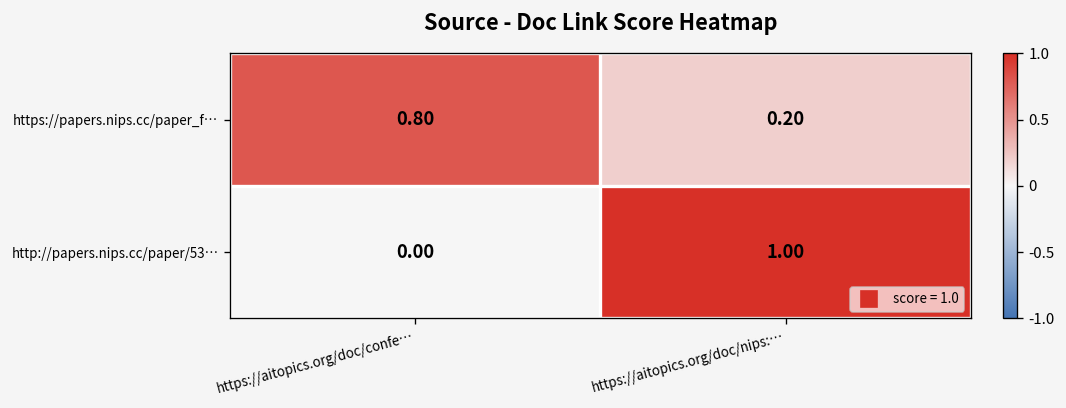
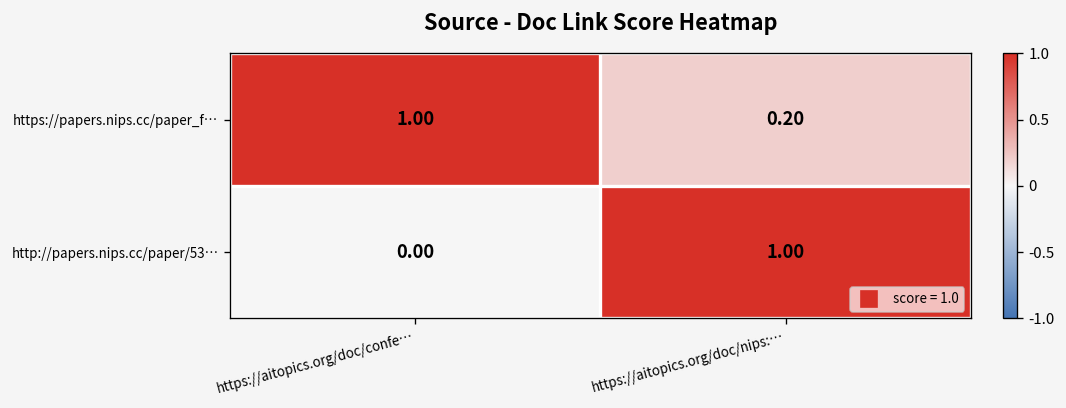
  {
    "https://papers.nips.cc/paper_f…": {
-     "https://aitopics.org/doc/confe…": 0.80,
+     "https://aitopics.org/doc/confe…": 1.00,
      "https://aitopics.org/doc/nips:…": 0.20
    },
    "http://papers.nips.cc/paper/53…": {
      "https://aitopics.org/doc/confe…": 0.00,
      "https://aitopics.org/doc/nips:…": 1.00
    }
  }
